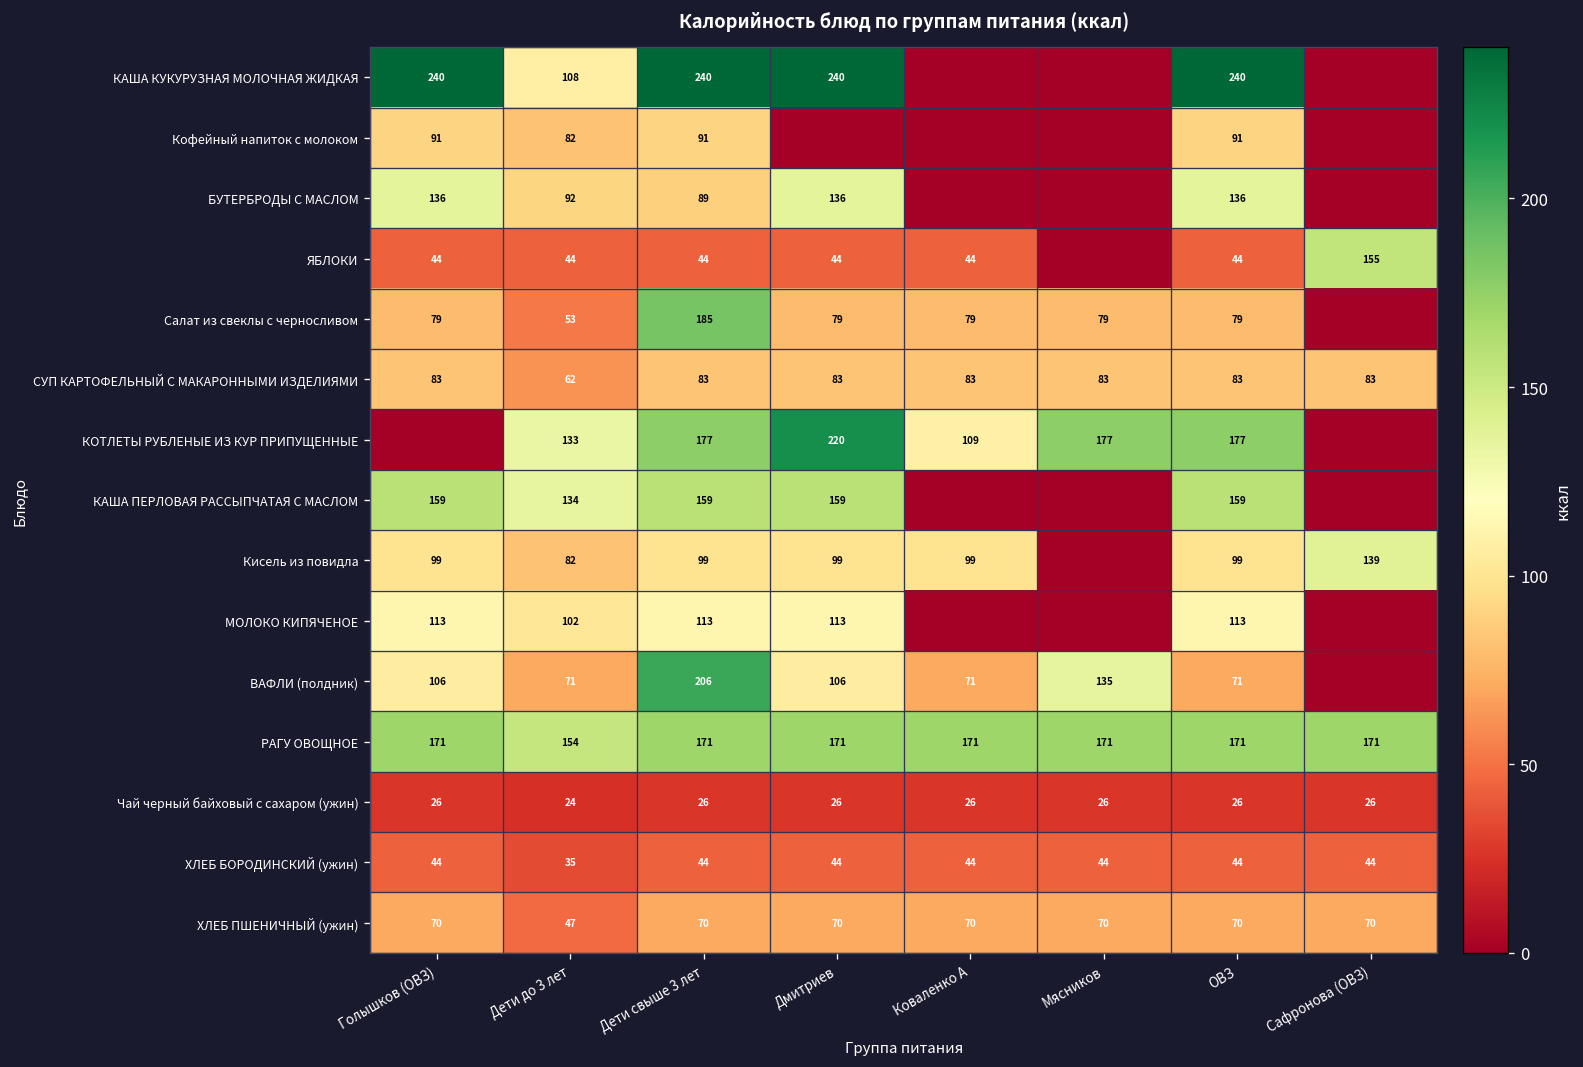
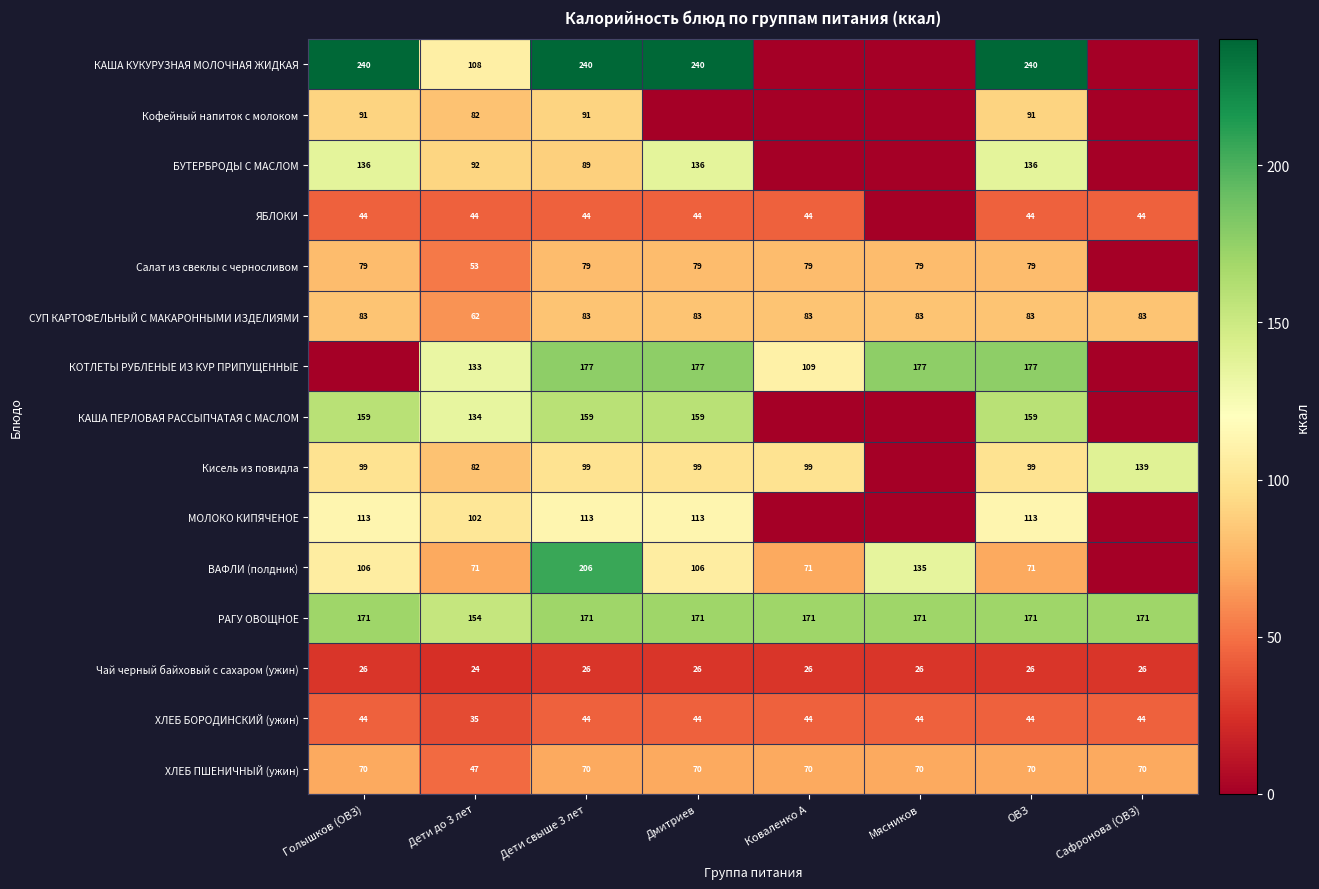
  {
    "КАША КУКУРУЗНАЯ МОЛОЧНАЯ ЖИДКАЯ": {
      "Голышков (ОВЗ)": 240,
      "Дети до 3 лет": 108,
      "Дети свыше 3 лет": 240,
      "Дмитриев": 240,
      "ОВЗ": 240
    },
    "Кофейный напиток с молоком": {
      "Голышков (ОВЗ)": 91,
      "Дети до 3 лет": 82,
      "Дети свыше 3 лет": 91,
      "ОВЗ": 91
    },
    "БУТЕРБРОДЫ С МАСЛОМ": {
      "Голышков (ОВЗ)": 136,
      "Дети до 3 лет": 92,
      "Дети свыше 3 лет": 89,
      "Дмитриев": 136,
      "ОВЗ": 136
    },
    "ЯБЛОКИ": {
      "Голышков (ОВЗ)": 44,
      "Дети до 3 лет": 44,
      "Дети свыше 3 лет": 44,
      "Дмитриев": 44,
      "Коваленко А": 44,
      "ОВЗ": 44,
-     "Сафронова (ОВЗ)": 155
+     "Сафронова (ОВЗ)": 44
    },
    "Салат из свеклы с черносливом": {
      "Голышков (ОВЗ)": 79,
      "Дети до 3 лет": 53,
-     "Дети свыше 3 лет": 185,
+     "Дети свыше 3 лет": 79,
      "Дмитриев": 79,
      "Коваленко А": 79,
      "Мясников": 79,
      "ОВЗ": 79
    },
    "СУП КАРТОФЕЛЬНЫЙ С МАКАРОННЫМИ ИЗДЕЛИЯМИ": {
      "Голышков (ОВЗ)": 83,
      "Дети до 3 лет": 62,
      "Дети свыше 3 лет": 83,
      "Дмитриев": 83,
      "Коваленко А": 83,
      "Мясников": 83,
      "ОВЗ": 83,
      "Сафронова (ОВЗ)": 83
    },
    "КОТЛЕТЫ РУБЛЕНЫЕ ИЗ КУР ПРИПУЩЕННЫЕ": {
      "Дети до 3 лет": 133,
      "Дети свыше 3 лет": 177,
-     "Дмитриев": 220,
+     "Дмитриев": 177,
      "Коваленко А": 109,
      "Мясников": 177,
      "ОВЗ": 177
    },
    "КАША ПЕРЛОВАЯ РАССЫПЧАТАЯ С МАСЛОМ": {
      "Голышков (ОВЗ)": 159,
      "Дети до 3 лет": 134,
      "Дети свыше 3 лет": 159,
      "Дмитриев": 159,
      "ОВЗ": 159
    },
    "Кисель из повидла": {
      "Голышков (ОВЗ)": 99,
      "Дети до 3 лет": 82,
      "Дети свыше 3 лет": 99,
      "Дмитриев": 99,
      "Коваленко А": 99,
      "ОВЗ": 99,
      "Сафронова (ОВЗ)": 139
    },
    "МОЛОКО КИПЯЧЕНОЕ": {
      "Голышков (ОВЗ)": 113,
      "Дети до 3 лет": 102,
      "Дети свыше 3 лет": 113,
      "Дмитриев": 113,
      "ОВЗ": 113
    },
    "ВАФЛИ (полдник)": {
      "Голышков (ОВЗ)": 106,
      "Дети до 3 лет": 71,
      "Дети свыше 3 лет": 206,
      "Дмитриев": 106,
      "Коваленко А": 71,
      "Мясников": 135,
      "ОВЗ": 71
    },
    "РАГУ ОВОЩНОЕ": {
      "Голышков (ОВЗ)": 171,
      "Дети до 3 лет": 154,
      "Дети свыше 3 лет": 171,
      "Дмитриев": 171,
      "Коваленко А": 171,
      "Мясников": 171,
      "ОВЗ": 171,
      "Сафронова (ОВЗ)": 171
    },
    "Чай черный байховый с сахаром (ужин)": {
      "Голышков (ОВЗ)": 26,
      "Дети до 3 лет": 24,
      "Дети свыше 3 лет": 26,
      "Дмитриев": 26,
      "Коваленко А": 26,
      "Мясников": 26,
      "ОВЗ": 26,
      "Сафронова (ОВЗ)": 26
    },
    "ХЛЕБ БОРОДИНСКИЙ (ужин)": {
      "Голышков (ОВЗ)": 44,
      "Дети до 3 лет": 35,
      "Дети свыше 3 лет": 44,
      "Дмитриев": 44,
      "Коваленко А": 44,
      "Мясников": 44,
      "ОВЗ": 44,
      "Сафронова (ОВЗ)": 44
    },
    "ХЛЕБ ПШЕНИЧНЫЙ (ужин)": {
      "Голышков (ОВЗ)": 70,
      "Дети до 3 лет": 47,
      "Дети свыше 3 лет": 70,
      "Дмитриев": 70,
      "Коваленко А": 70,
      "Мясников": 70,
      "ОВЗ": 70,
      "Сафронова (ОВЗ)": 70
    }
  }
